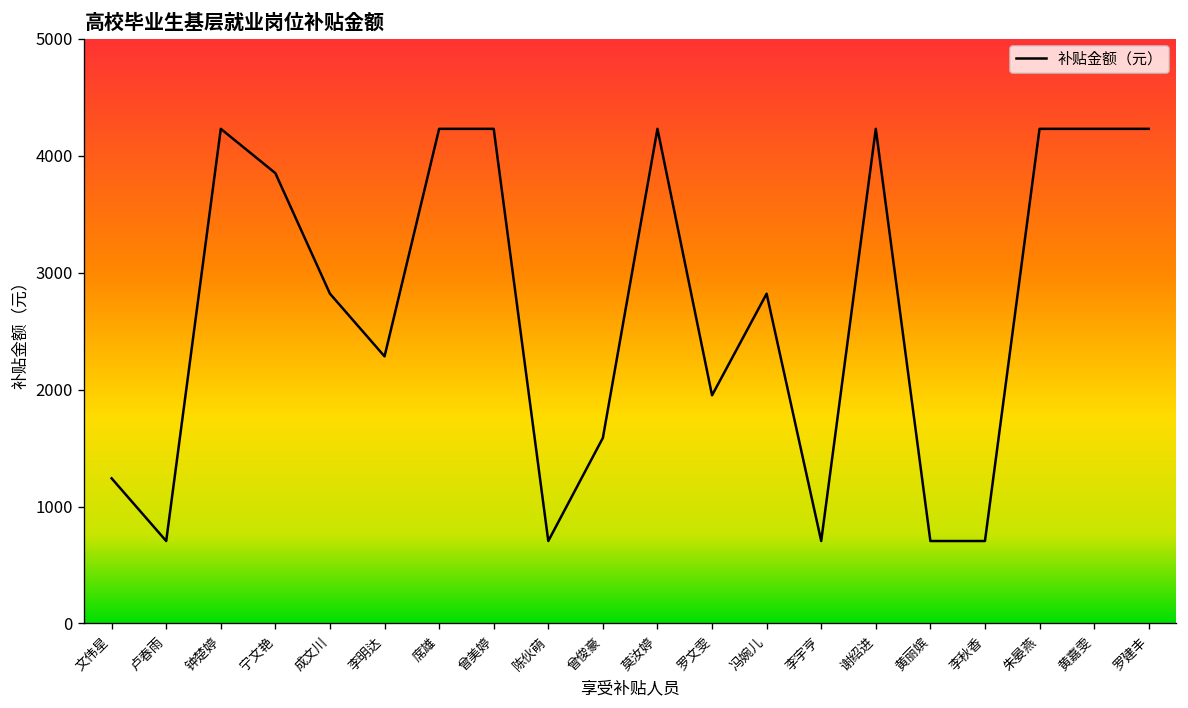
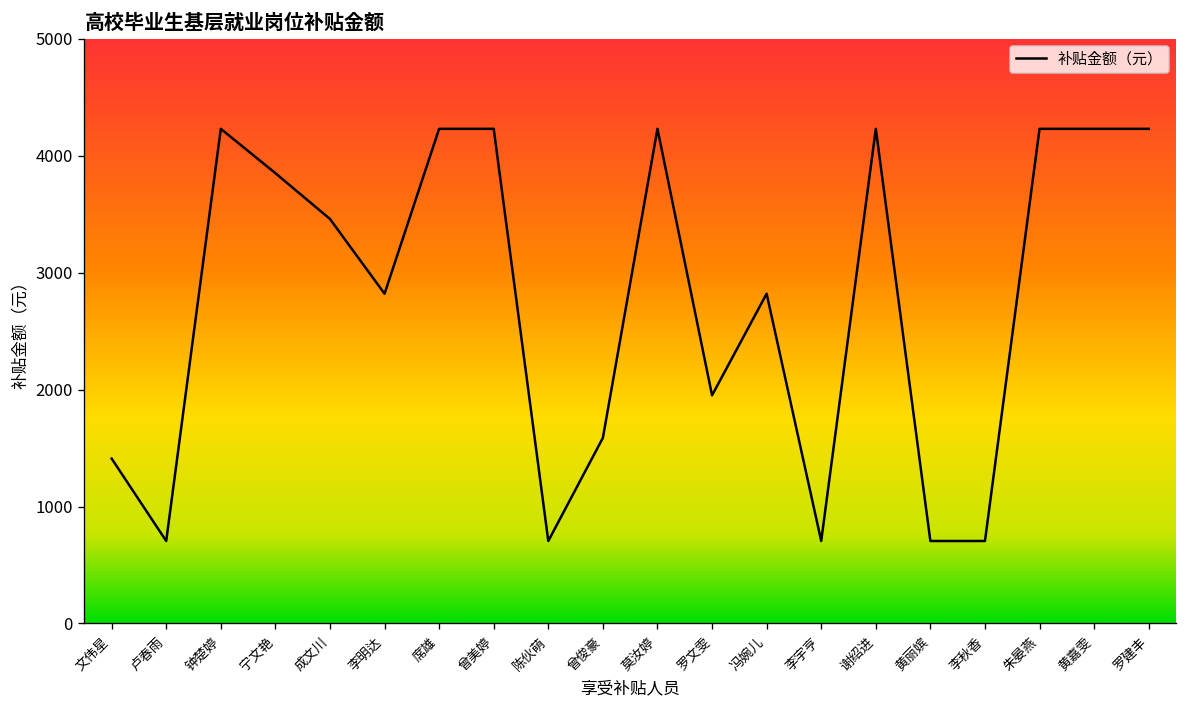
  {
-   "文伟星": 1200,
+   "文伟星": 1400,
    "卢春雨": 700,
    "钟楚婷": 4200,
    "宁文艳": 3900,
-   "成文川": 2800,
-   "李明达": 2300,
+   "成文川": 3500,
+   "李明达": 2800,
    "席雄": 4200,
    "曾美婷": 4200,
    "陈伙萌": 700,
    "曾俊豪": 1600,
    "莫汝婷": 4200,
    "罗文雯": 2000,
    "冯婉儿": 2800,
    "李宇亨": 700,
    "谢绍进": 4200,
    "黄丽嫔": 700,
    "李秋香": 700,
    "朱晏燕": 4200,
    "黄嘉雯": 4200,
    "罗建丰": 4200
  }
